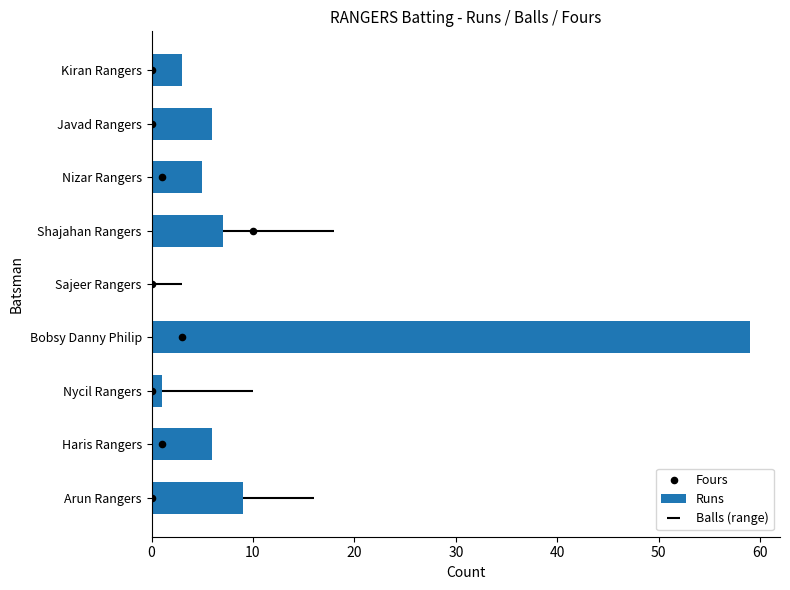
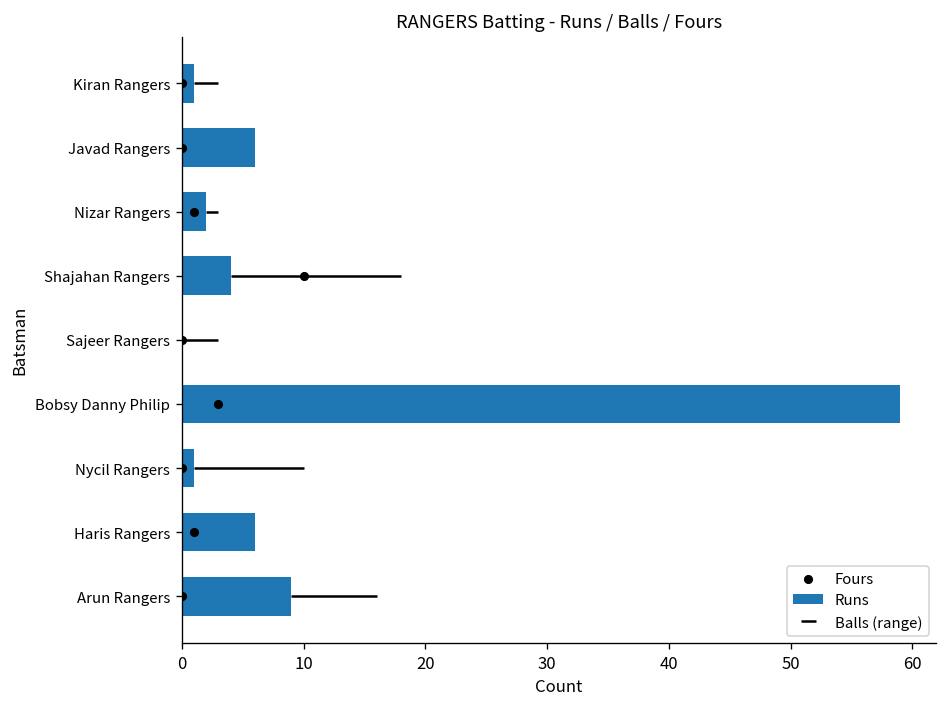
  {
    "Runs": {
-     "Kiran Rangers": 3,
+     "Kiran Rangers": 1,
      "Javad Rangers": 6,
-     "Nizar Rangers": 5,
-     "Shajahan Rangers": 7,
+     "Nizar Rangers": 2,
+     "Shajahan Rangers": 4,
      "Sajeer Rangers": 0,
      "Bobsy Danny Philip": 59,
      "Nycil Rangers": 1,
      "Haris Rangers": 6,
      "Arun Rangers": 9
    }
  }
